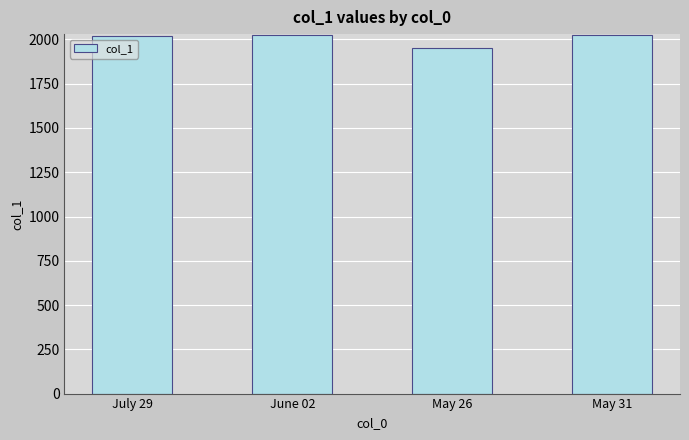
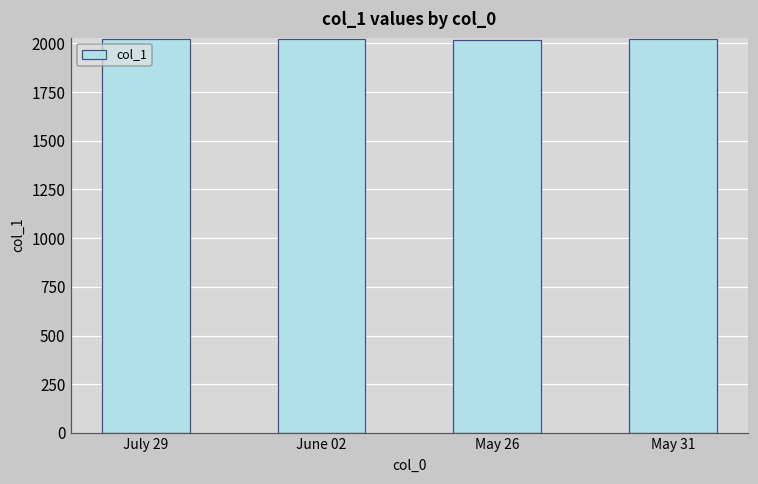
  {
    "July 29": 2020,
    "June 02": 2020,
-   "May 26": 1950,
+   "May 26": 2020,
    "May 31": 2020
  }
